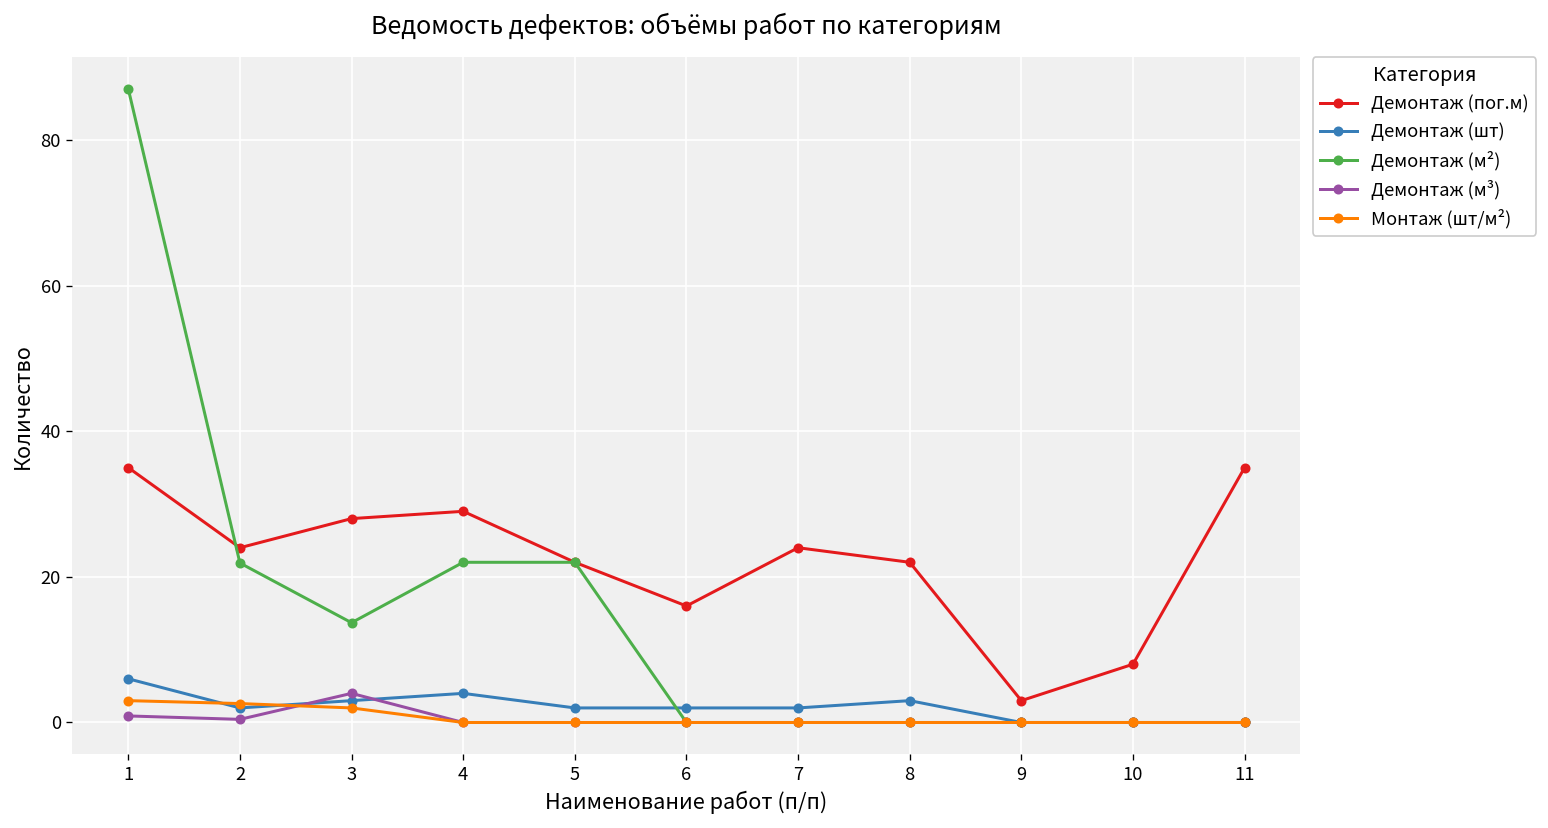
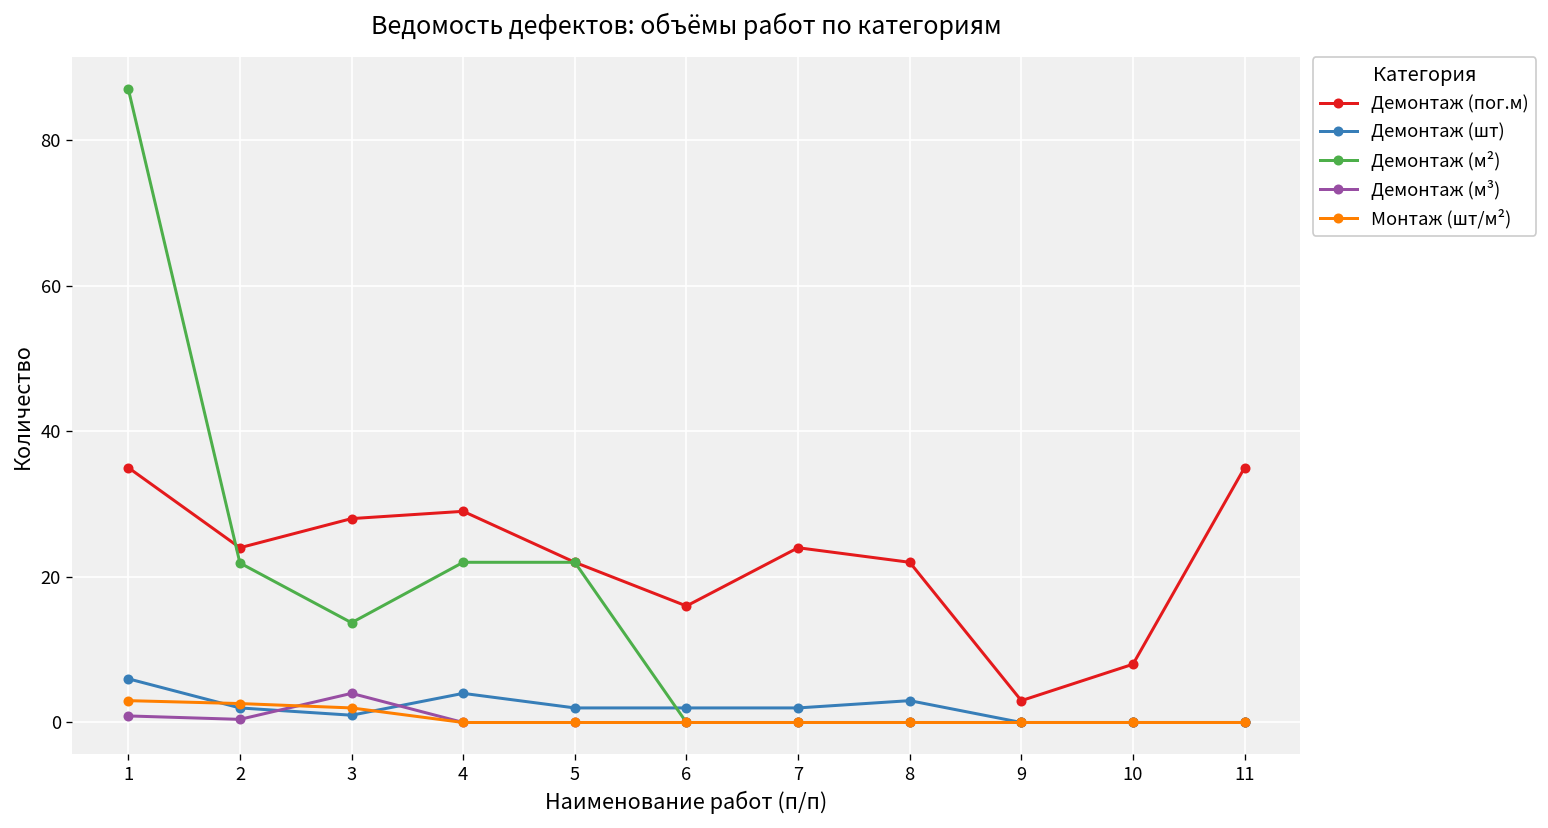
  {
    "Демонтаж (пог.м)": {
      "1": 35,
      "2": 24,
      "3": 28,
      "4": 29,
      "6": 16,
      "7": 24,
      "8": 22,
      "9": 3,
      "10": 8,
      "11": 35
    },
    "Демонтаж (шт)": {
      "1": 6,
      "2": 2,
-     "3": 3,
+     "3": 1,
      "4": 4,
      "5": 2,
      "6": 2,
      "7": 2,
      "8": 3
    },
    "Демонтаж (м²)": {
      "1": 87,
      "2": 22,
      "3": 14,
      "4": 22
    },
    "Демонтаж (м³)": {
      "1": 1,
      "2": 0,
      "3": 4
    },
    "Монтаж (шт/м²)": {
      "1": 3,
      "2": 3,
      "3": 2
    }
  }
